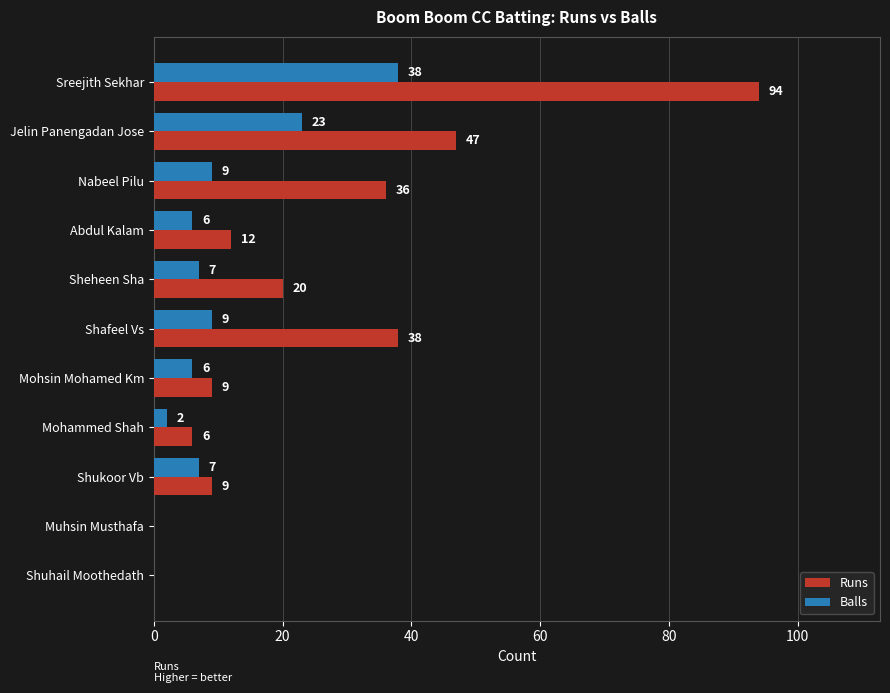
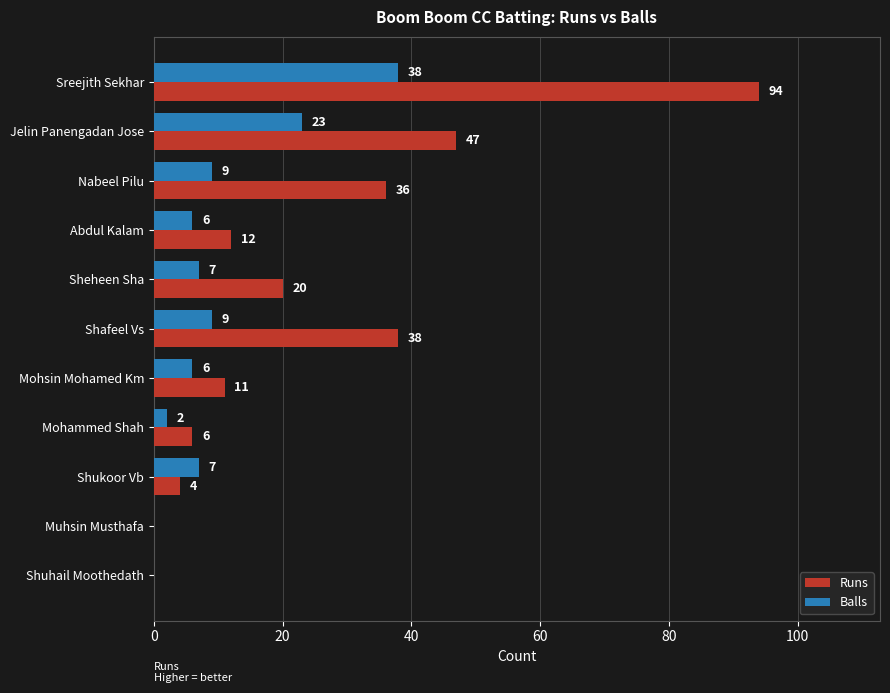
  {
    "Runs": {
      "Sreejith Sekhar": 94,
      "Jelin Panengadan Jose": 47,
      "Nabeel Pilu": 36,
      "Abdul Kalam": 12,
      "Sheheen Sha": 20,
      "Shafeel Vs": 38,
-     "Mohsin Mohamed Km": 9,
+     "Mohsin Mohamed Km": 11,
      "Mohammed Shah": 6,
-     "Shukoor Vb": 9
+     "Shukoor Vb": 4
    },
    "Balls": {
      "Sreejith Sekhar": 38,
      "Jelin Panengadan Jose": 23,
      "Nabeel Pilu": 9,
      "Abdul Kalam": 6,
      "Sheheen Sha": 7,
      "Shafeel Vs": 9,
      "Mohsin Mohamed Km": 6,
      "Mohammed Shah": 2,
      "Shukoor Vb": 7
    }
  }
